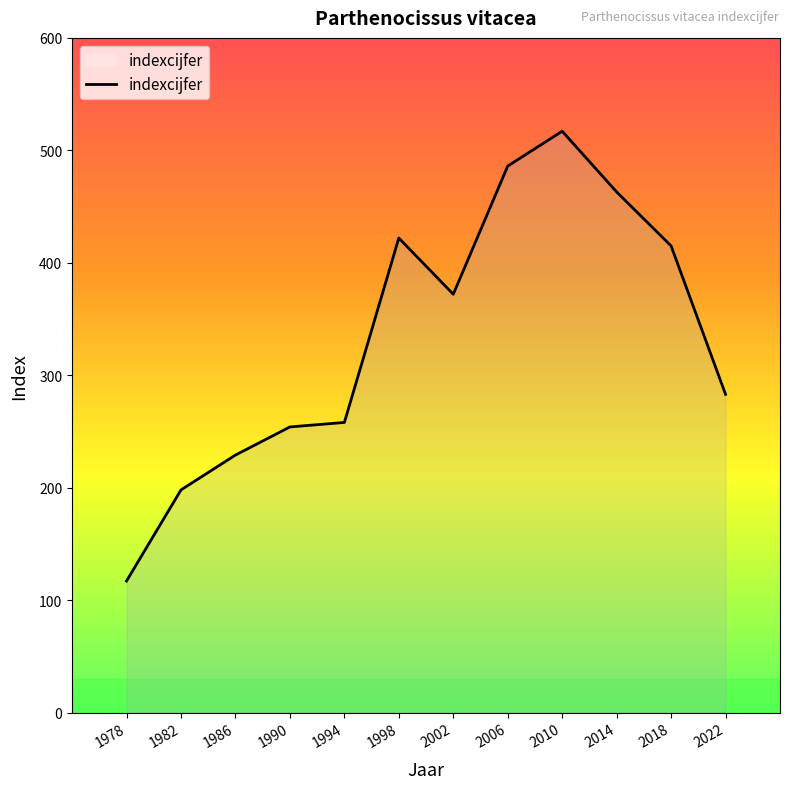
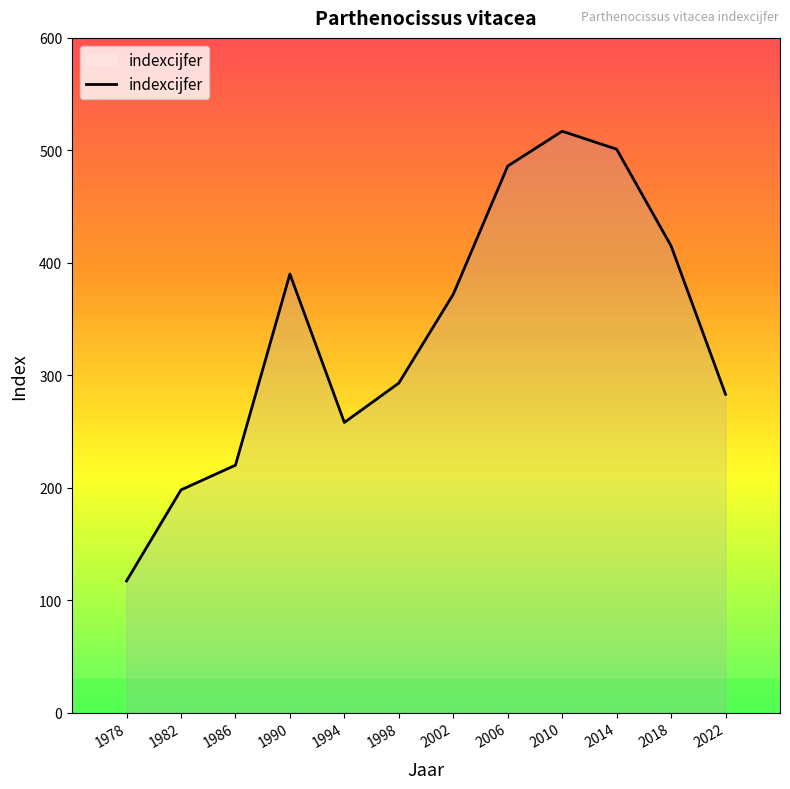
  {
    "1978": 117,
    "1982": 198,
-   "1986": 229,
-   "1990": 254,
+   "1986": 220,
+   "1990": 390,
    "1994": 258,
-   "1998": 422,
+   "1998": 293,
    "2002": 372,
    "2006": 486,
    "2010": 517,
-   "2014": 463,
+   "2014": 501,
    "2018": 415,
    "2022": 283
  }
